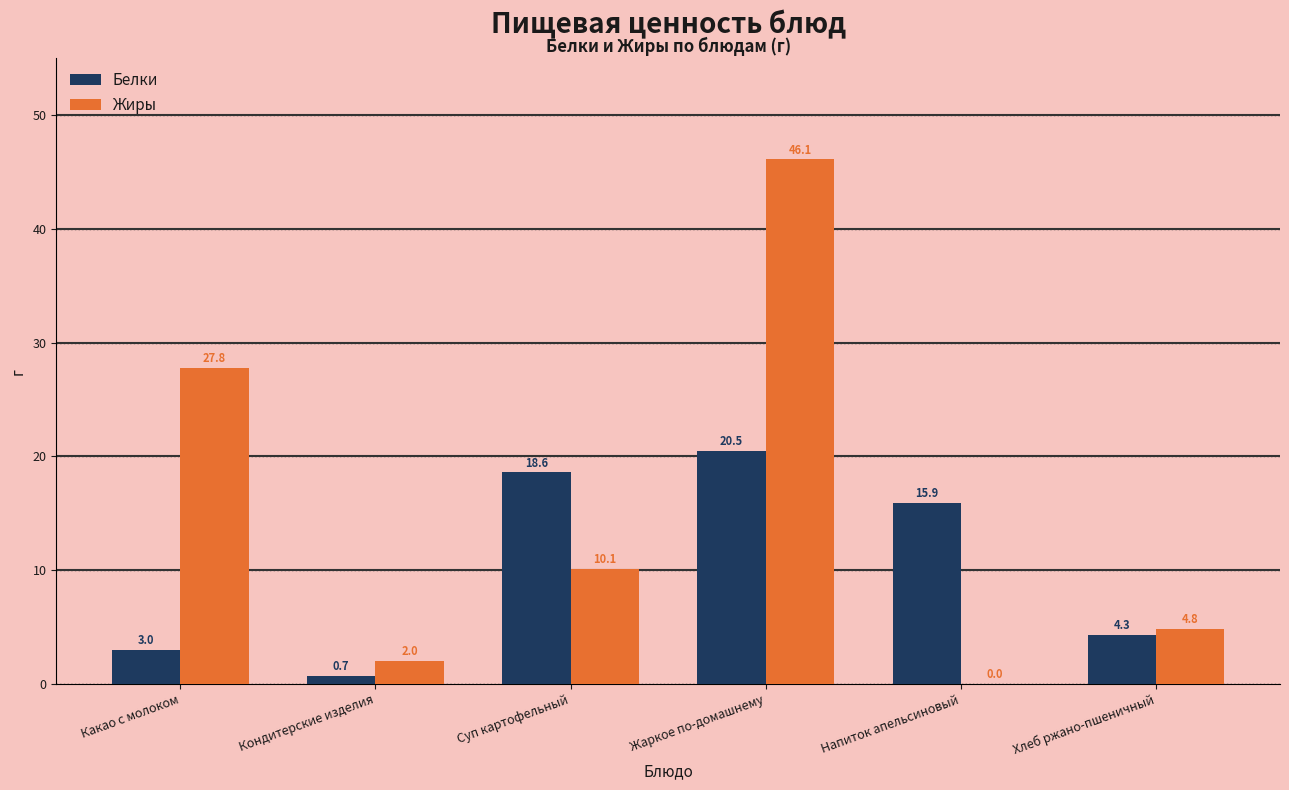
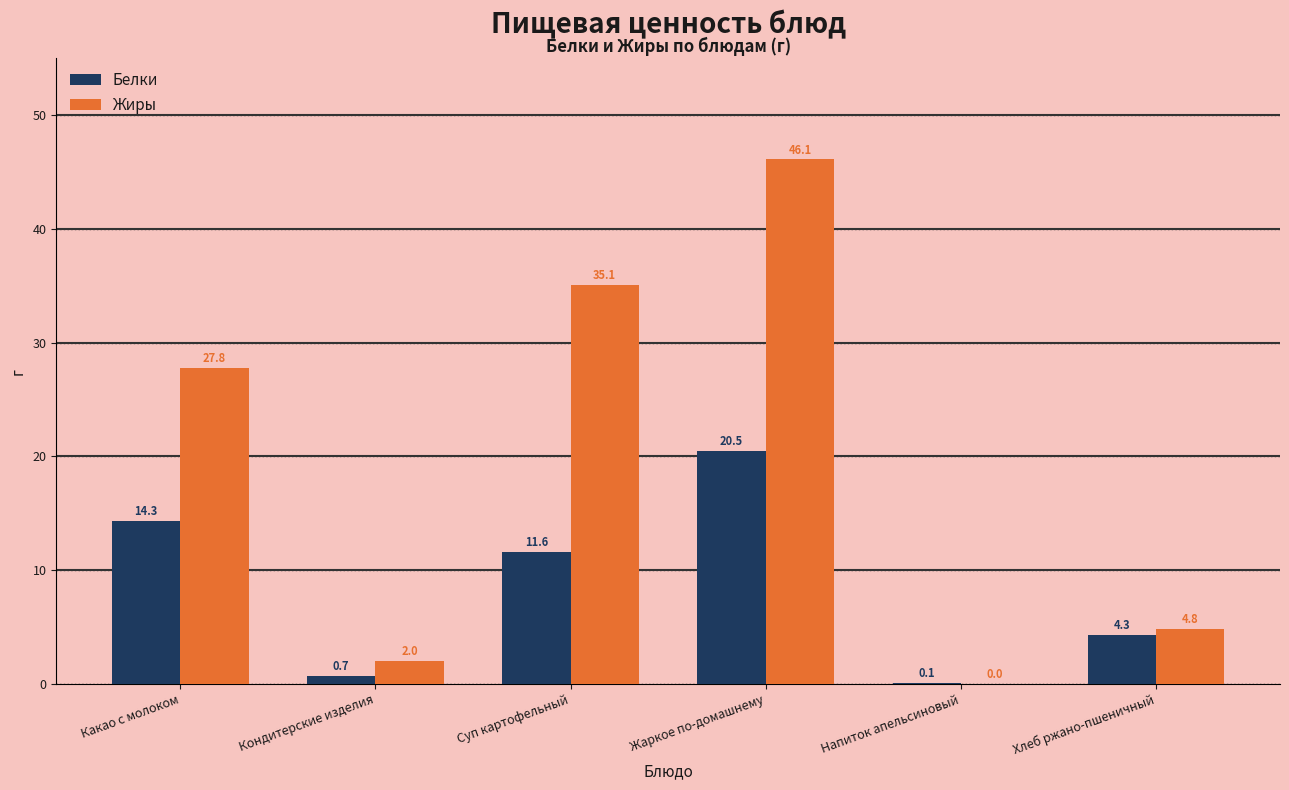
  {
    "Белки": {
-     "Какао с молоком": 3.0,
+     "Какао с молоком": 14.3,
      "Кондитерские изделия": 0.7,
-     "Суп картофельный": 18.6,
+     "Суп картофельный": 11.6,
      "Жаркое по-домашнему": 20.5,
-     "Напиток апельсиновый": 15.9,
+     "Напиток апельсиновый": 0.1,
      "Хлеб ржано-пшеничный": 4.3
    },
    "Жиры": {
      "Какао с молоком": 27.8,
      "Кондитерские изделия": 2.0,
-     "Суп картофельный": 10.1,
+     "Суп картофельный": 35.1,
      "Жаркое по-домашнему": 46.1,
      "Напиток апельсиновый": 0.0,
      "Хлеб ржано-пшеничный": 4.8
    }
  }
